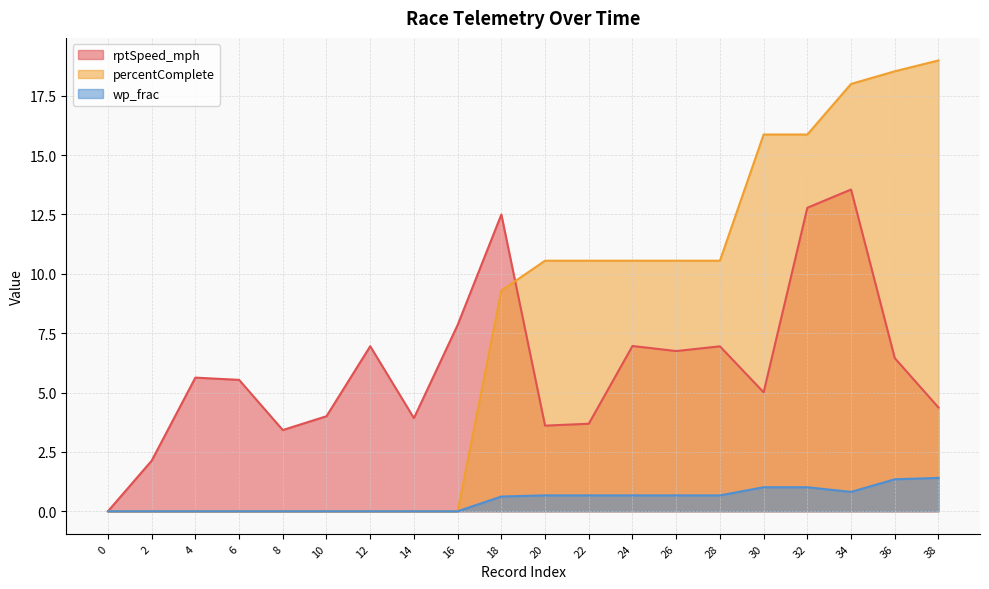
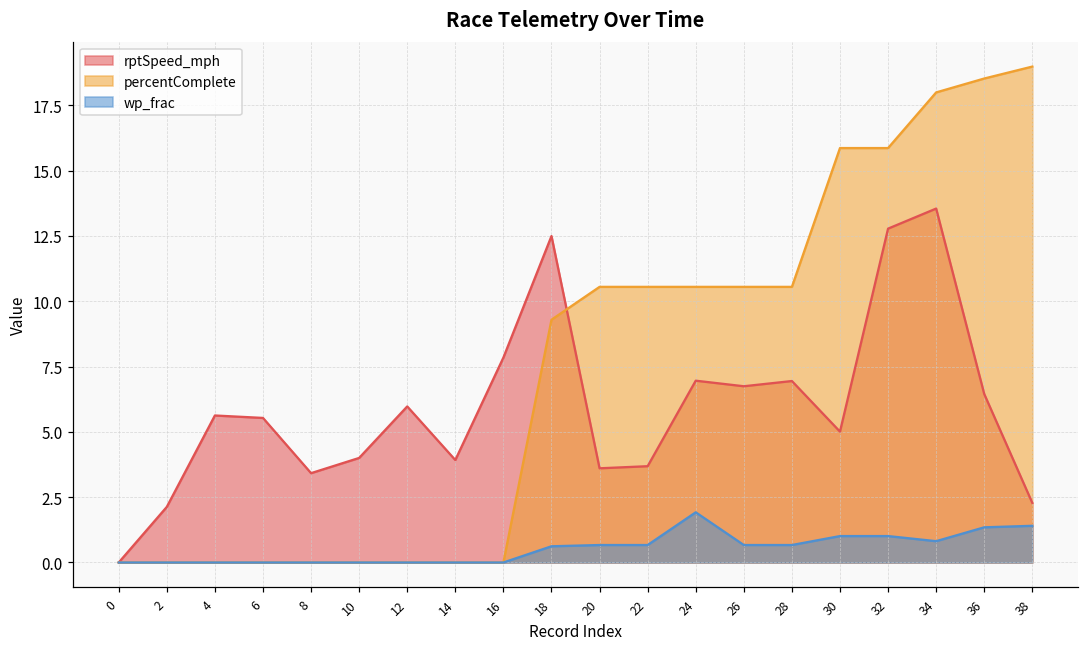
  {
    "rptSpeed_mph": {
      "2": 2.1,
      "4": 5.6,
      "6": 5.5,
      "8": 3.4,
      "10": 4.0,
-     "12": 6.9,
+     "12": 6.0,
      "14": 3.9,
      "16": 7.8,
      "18": 12.5,
      "20": 3.6,
      "22": 3.7,
      "24": 7.0,
      "26": 6.7,
      "28": 6.9,
      "30": 5.0,
      "32": 12.8,
      "34": 13.5,
      "36": 6.4,
-     "38": 4.4
+     "38": 2.3
    },
    "percentComplete": {
      "18": 9.3,
      "20": 10.6,
      "22": 10.6,
      "24": 10.6,
      "26": 10.6,
      "28": 10.6,
      "30": 15.9,
      "32": 15.9,
      "34": 18.0,
      "36": 18.5,
      "38": 19.0
    },
    "wp_frac": {
      "18": 0.6,
      "20": 0.7,
      "22": 0.7,
-     "24": 0.7,
+     "24": 1.9,
      "26": 0.7,
      "28": 0.7,
      "30": 1.0,
      "32": 1.0,
      "34": 0.8,
      "36": 1.3,
      "38": 1.4
    }
  }
